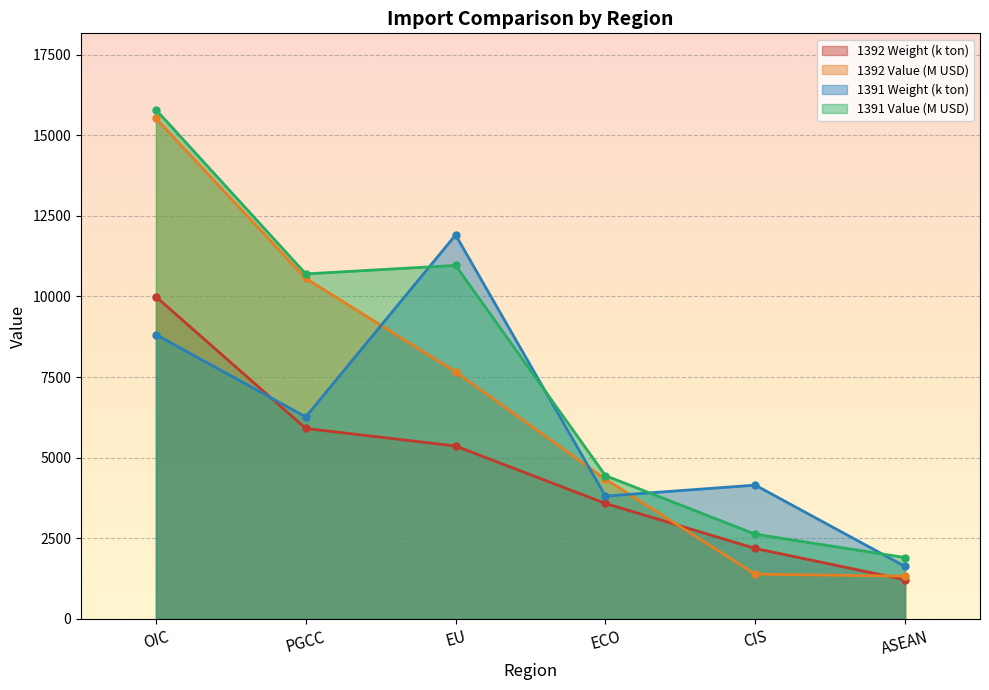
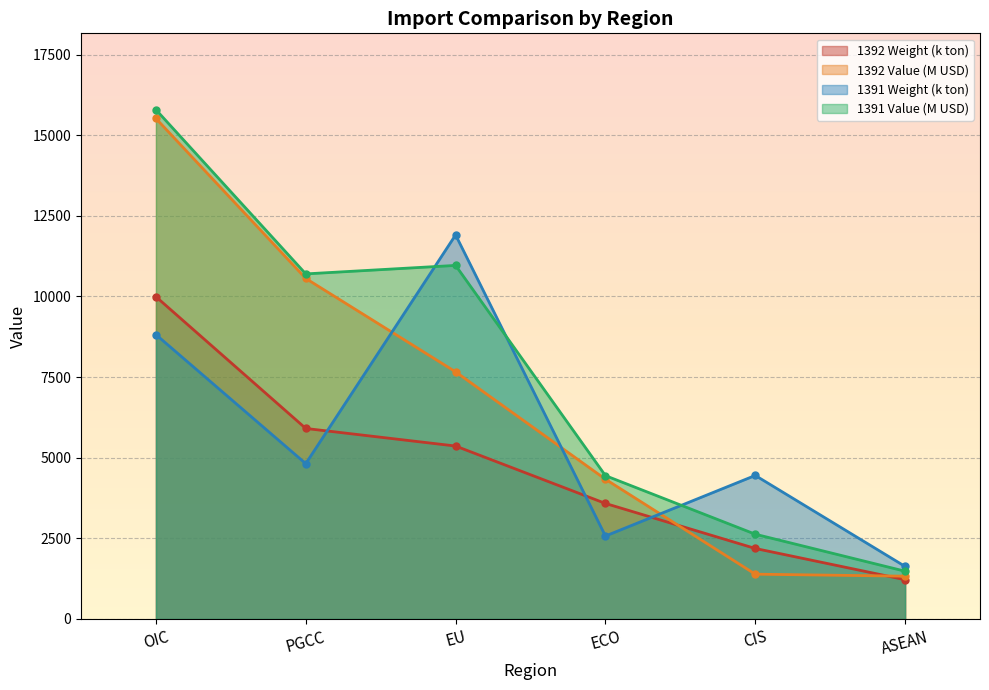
  {
    "1391 Weight (k ton)": {
      "OIC": 8800,
-     "PGCC": 6300,
+     "PGCC": 4800,
      "EU": 11900,
-     "ECO": 3800,
-     "CIS": 4200,
+     "ECO": 2600,
+     "CIS": 4500,
      "ASEAN": 1600
    },
    "1391 Value (M USD)": {
      "OIC": 15800,
      "PGCC": 10700,
      "EU": 11000,
      "ECO": 4400,
      "CIS": 2600,
-     "ASEAN": 1900
+     "ASEAN": 1500
    }
  }
